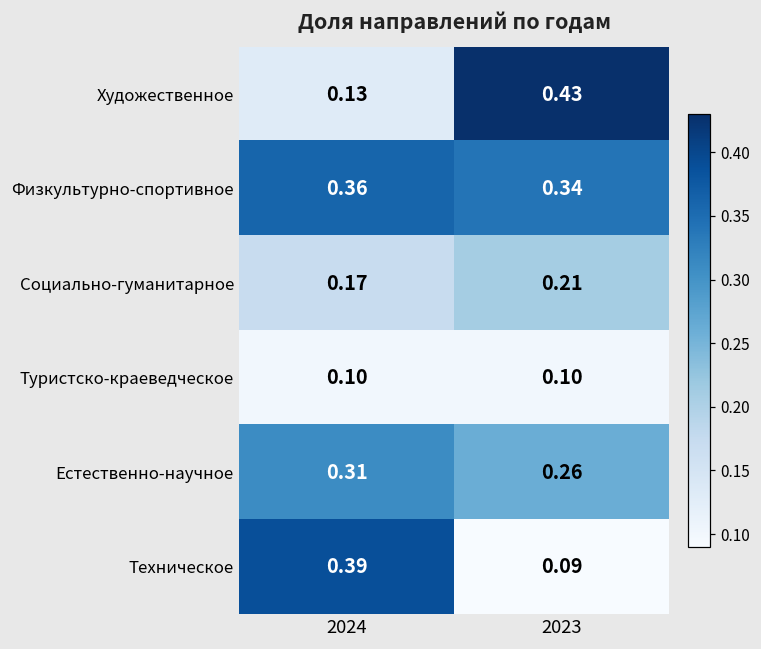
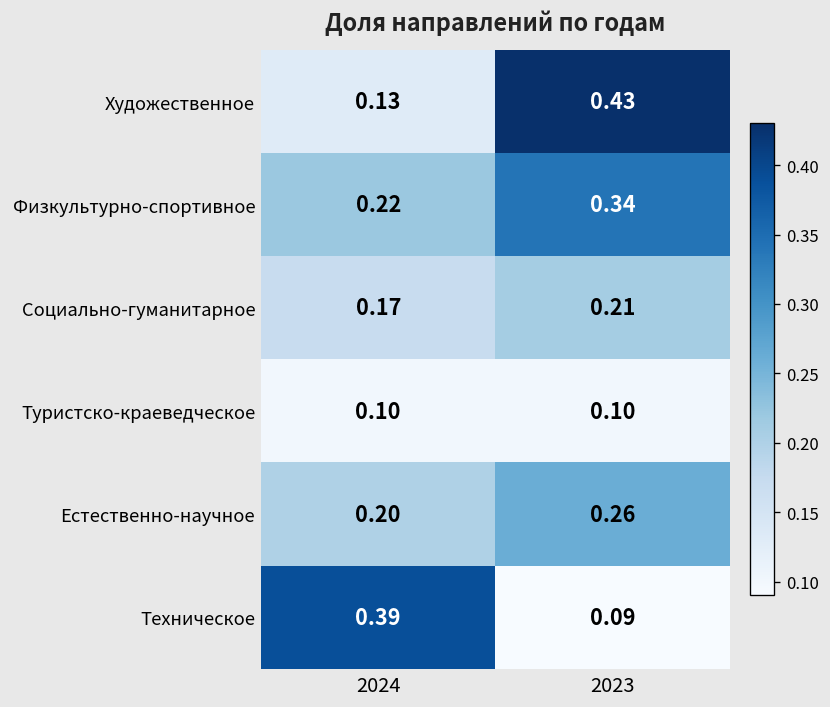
  {
    "Художественное": {
      "2024": 0.13,
      "2023": 0.43
    },
    "Физкультурно-спортивное": {
-     "2024": 0.36,
+     "2024": 0.22,
      "2023": 0.34
    },
    "Социально-гуманитарное": {
      "2024": 0.17,
      "2023": 0.21
    },
    "Туристско-краеведческое": {
      "2024": 0.10,
      "2023": 0.10
    },
    "Естественно-научное": {
-     "2024": 0.31,
+     "2024": 0.20,
      "2023": 0.26
    },
    "Техническое": {
      "2024": 0.39,
      "2023": 0.09
    }
  }
